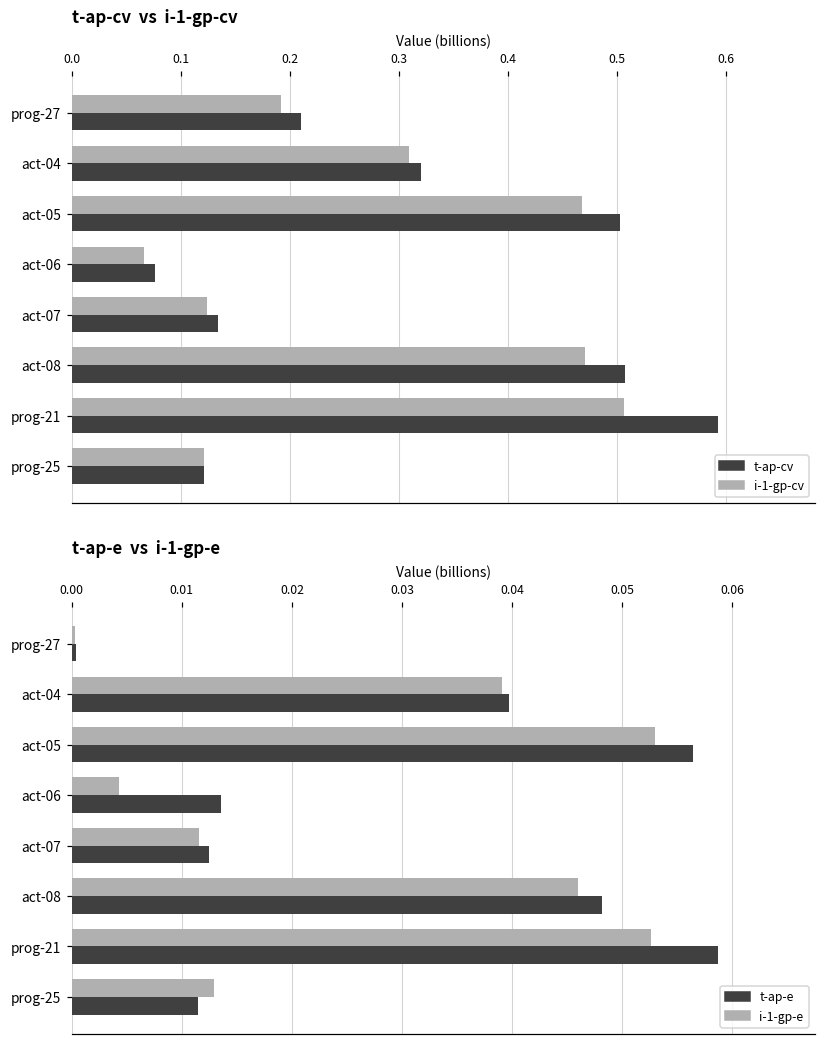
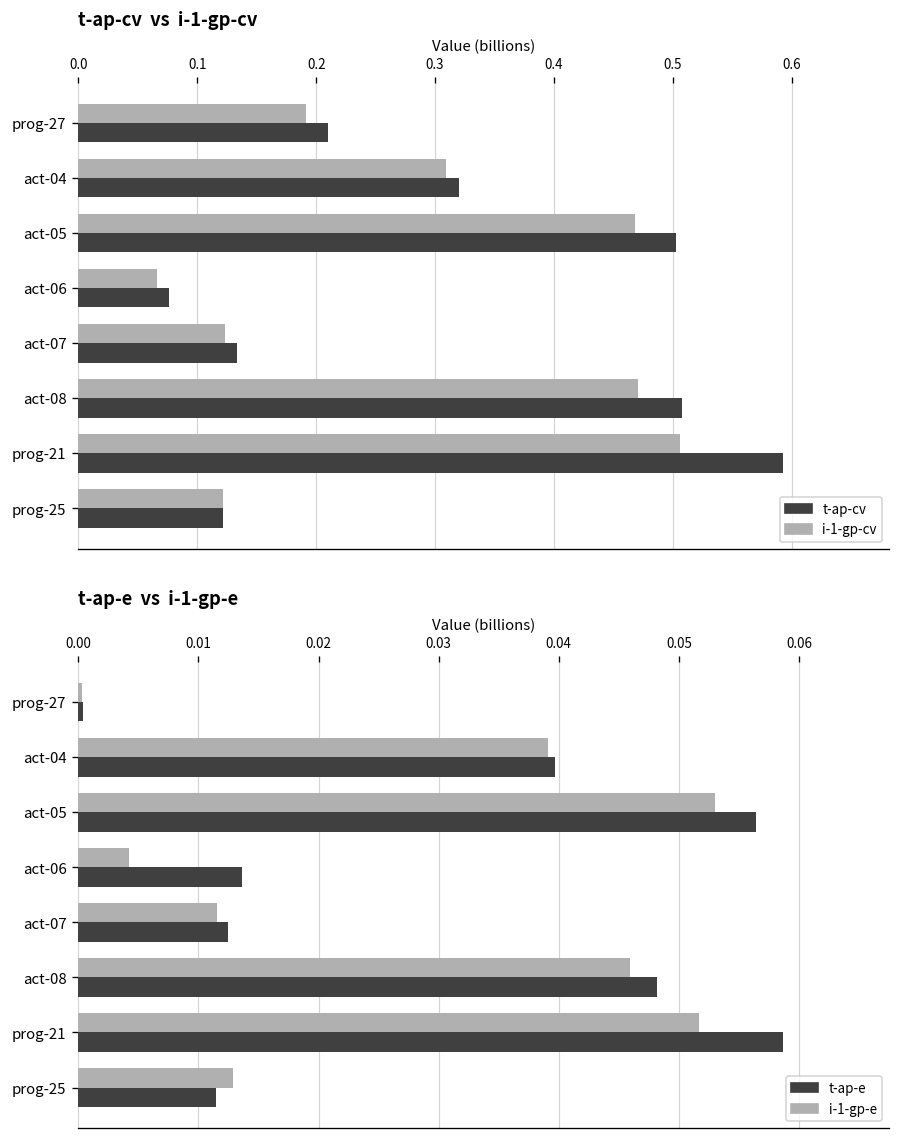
  {
    "t-ap-cv vs i-1-gp-cv": {
      "t-ap-cv": {
        "prog-27": 0.21,
        "act-04": 0.32,
        "act-05": 0.50,
        "act-06": 0.08,
        "act-07": 0.13,
        "act-08": 0.51,
        "prog-21": 0.59,
        "prog-25": 0.12
      },
      "i-1-gp-cv": {
        "prog-27": 0.19,
        "act-04": 0.31,
        "act-05": 0.47,
        "act-06": 0.07,
        "act-07": 0.12,
        "act-08": 0.47,
        "prog-21": 0.51,
        "prog-25": 0.12
      }
    },
    "t-ap-e vs i-1-gp-e": {
      "t-ap-e": {
        "prog-27": 0.0004,
        "act-04": 0.0397,
        "act-05": 0.0564,
        "act-06": 0.0136,
        "act-07": 0.0125,
        "act-08": 0.0482,
        "prog-21": 0.0587,
        "prog-25": 0.0115
      },
      "i-1-gp-e": {
        "prog-27": 0.0003,
        "act-04": 0.0391,
        "act-05": 0.0530,
        "act-06": 0.0043,
        "act-07": 0.0115,
        "act-08": 0.0460,
-       "prog-21": 0.0526,
+       "prog-21": 0.0517,
        "prog-25": 0.0129
      }
    }
  }
